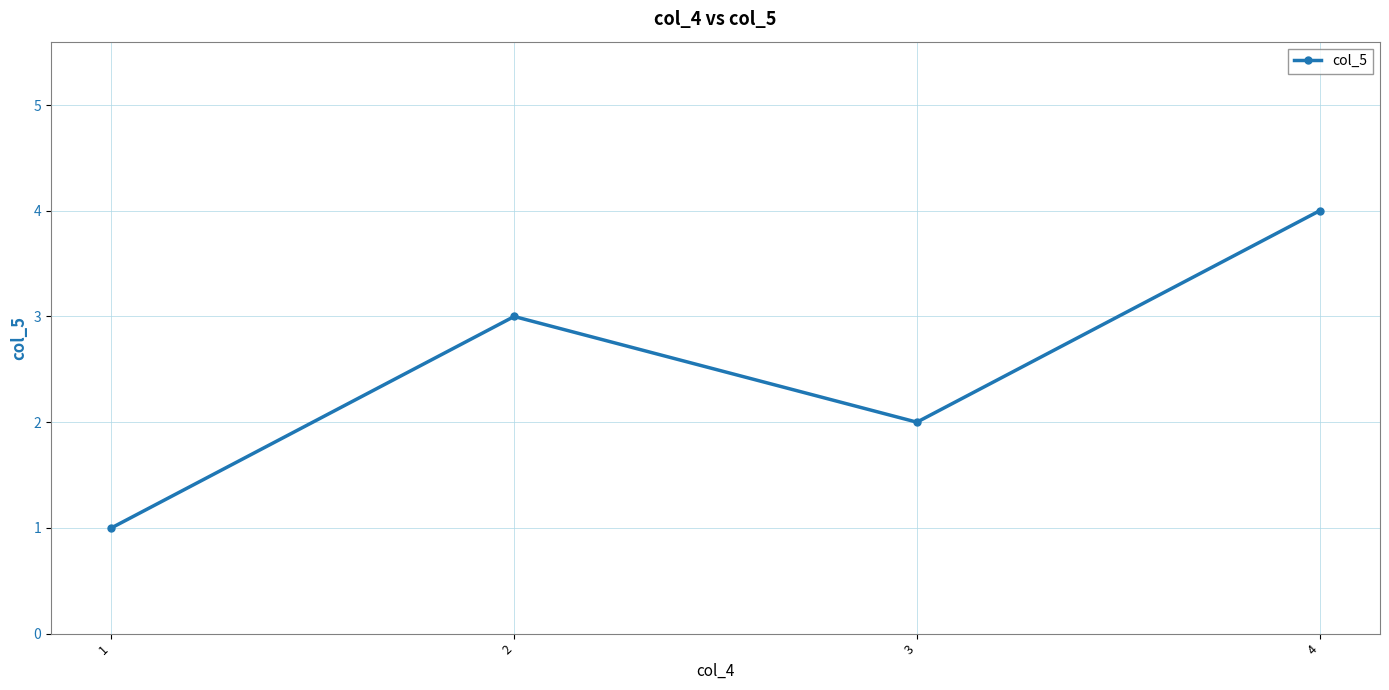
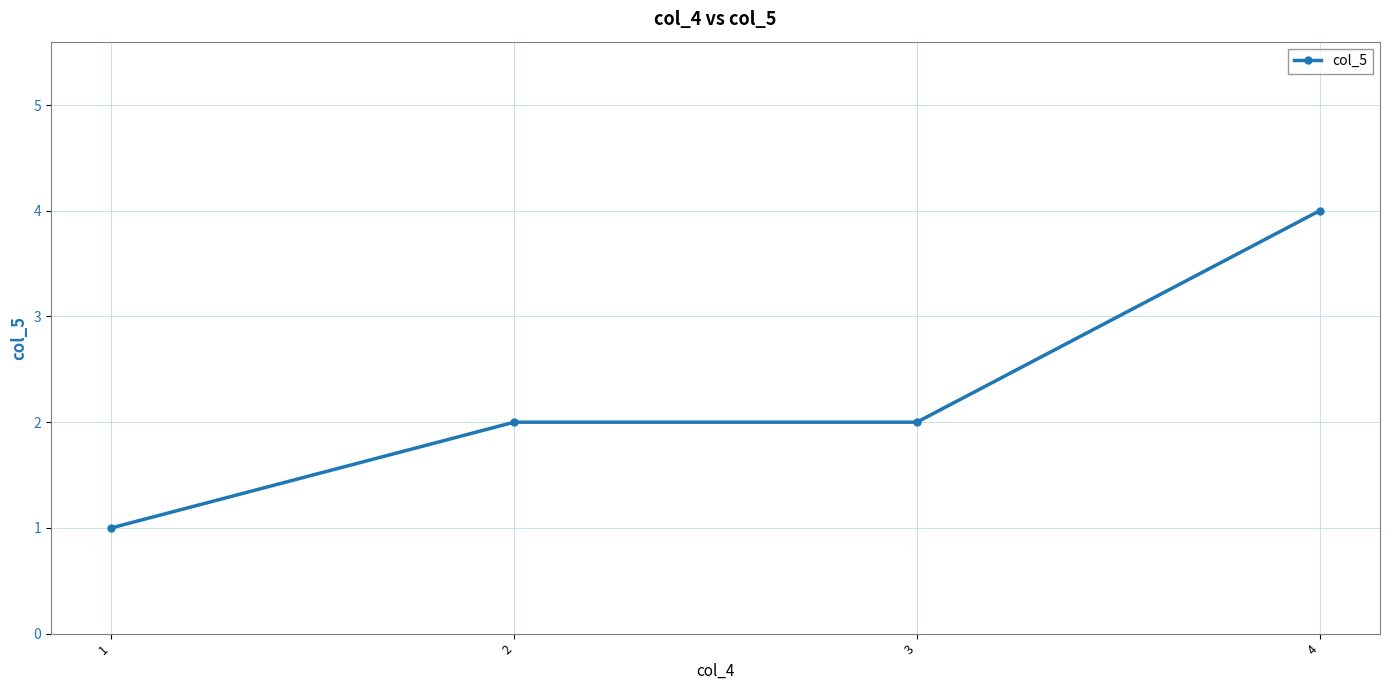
  {
    "1": 1,
-   "2": 3,
+   "2": 2,
    "3": 2,
    "4": 4
  }
